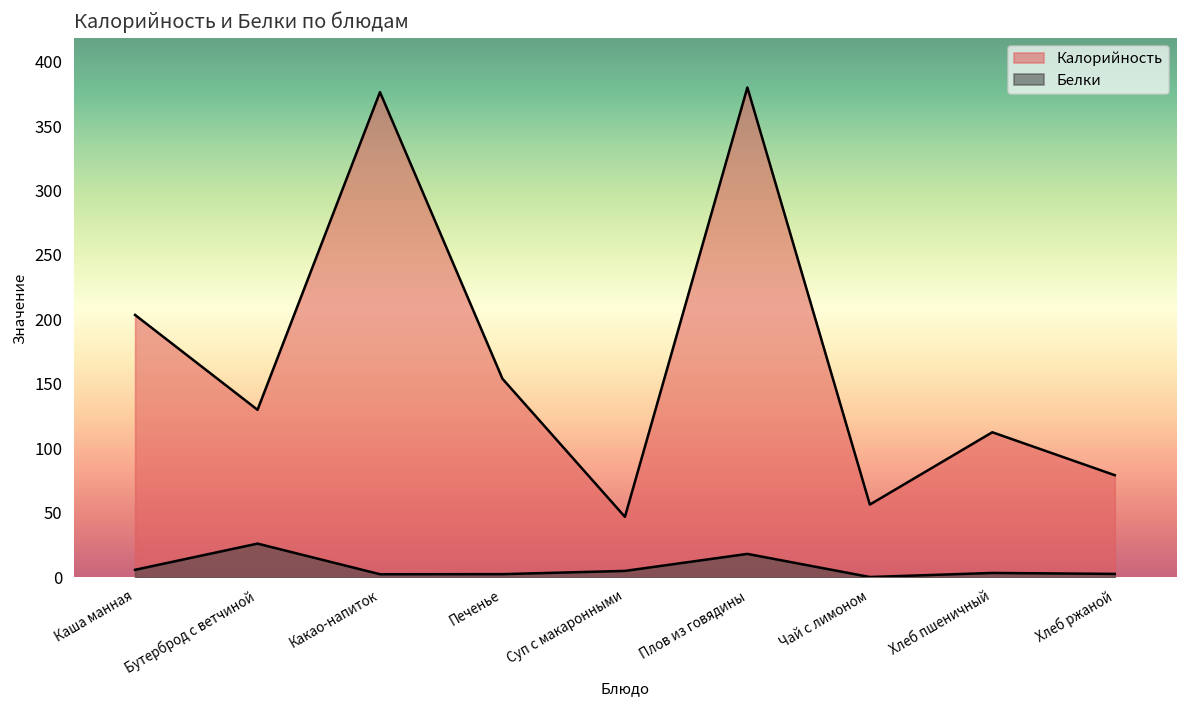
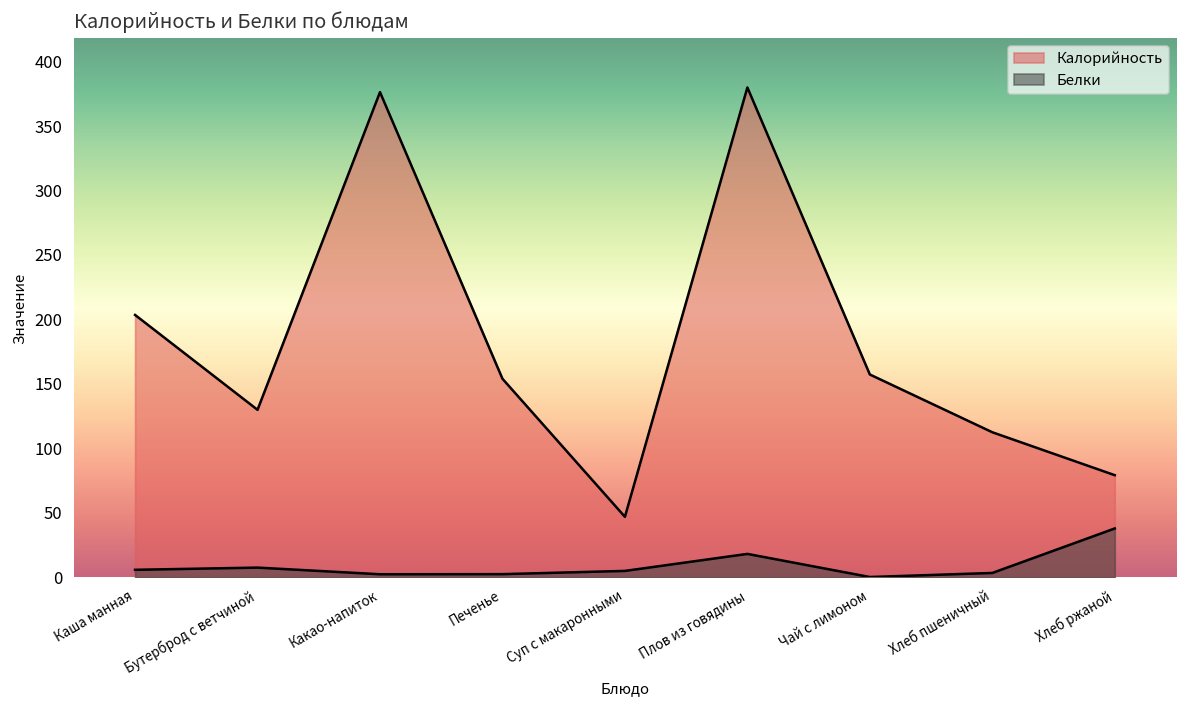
  {
    "Калорийность": {
      "Каша манная": 203,
      "Бутерброд с ветчиной": 130,
      "Какао-напиток": 376,
      "Печенье": 154,
      "Суп с макаронными": 47,
      "Плов из говядины": 380,
-     "Чай с лимоном": 56,
+     "Чай с лимоном": 157,
      "Хлеб пшеничный": 113,
      "Хлеб ржаной": 79
    },
    "Белки": {
      "Каша манная": 6,
-     "Бутерброд с ветчиной": 26,
+     "Бутерброд с ветчиной": 8,
      "Какао-напиток": 2,
      "Печенье": 2,
      "Суп с макаронными": 5,
      "Плов из говядины": 18,
      "Чай с лимоном": 0,
      "Хлеб пшеничный": 3,
-     "Хлеб ржаной": 3
+     "Хлеб ржаной": 38
    }
  }
